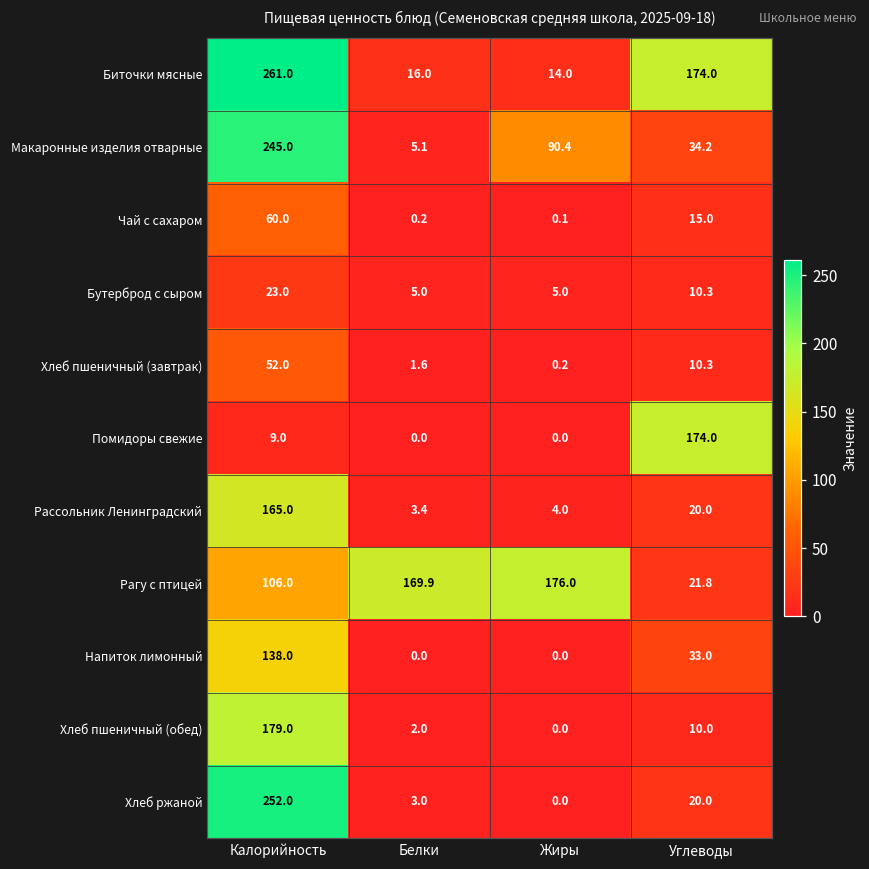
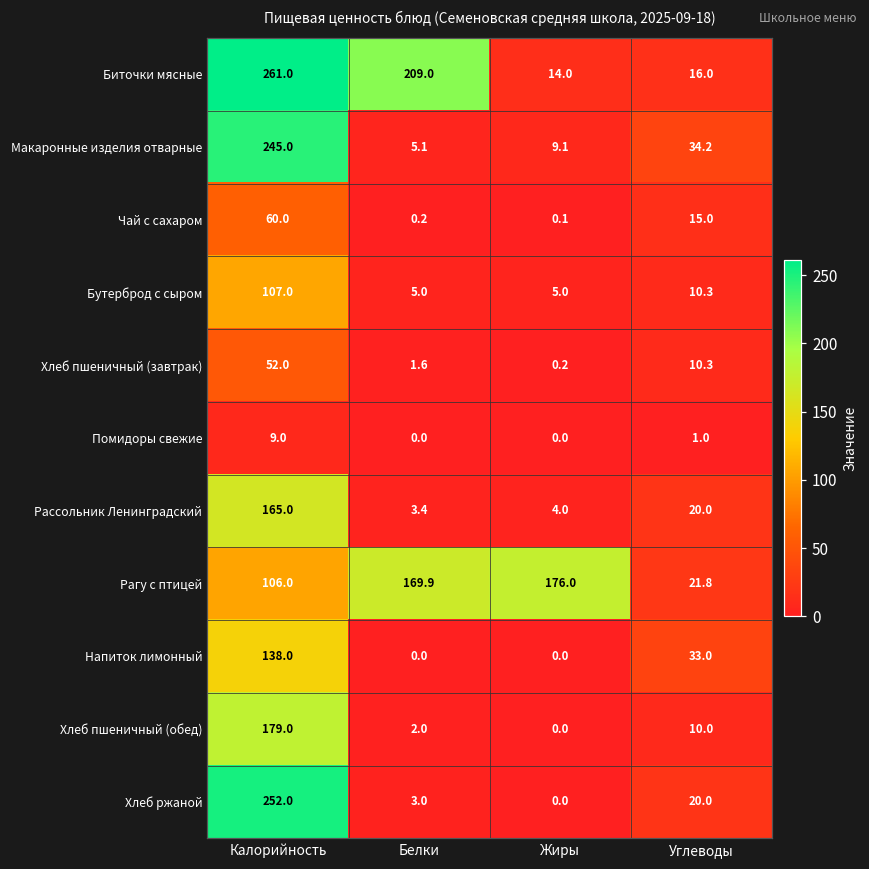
  {
    "Биточки мясные": {
      "Калорийность": 261.0,
-     "Белки": 16.0,
+     "Белки": 209.0,
      "Жиры": 14.0,
-     "Углеводы": 174.0
+     "Углеводы": 16.0
    },
    "Макаронные изделия отварные": {
      "Калорийность": 245.0,
      "Белки": 5.1,
-     "Жиры": 90.4,
+     "Жиры": 9.1,
      "Углеводы": 34.2
    },
    "Чай с сахаром": {
      "Калорийность": 60.0,
      "Белки": 0.2,
      "Жиры": 0.1,
      "Углеводы": 15.0
    },
    "Бутерброд с сыром": {
-     "Калорийность": 23.0,
+     "Калорийность": 107.0,
      "Белки": 5.0,
      "Жиры": 5.0,
      "Углеводы": 10.3
    },
    "Хлеб пшеничный (завтрак)": {
      "Калорийность": 52.0,
      "Белки": 1.6,
      "Жиры": 0.2,
      "Углеводы": 10.3
    },
    "Помидоры свежие": {
      "Калорийность": 9.0,
      "Белки": 0.0,
      "Жиры": 0.0,
-     "Углеводы": 174.0
+     "Углеводы": 1.0
    },
    "Рассольник Ленинградский": {
      "Калорийность": 165.0,
      "Белки": 3.4,
      "Жиры": 4.0,
      "Углеводы": 20.0
    },
    "Рагу с птицей": {
      "Калорийность": 106.0,
      "Белки": 169.9,
      "Жиры": 176.0,
      "Углеводы": 21.8
    },
    "Напиток лимонный": {
      "Калорийность": 138.0,
      "Белки": 0.0,
      "Жиры": 0.0,
      "Углеводы": 33.0
    },
    "Хлеб пшеничный (обед)": {
      "Калорийность": 179.0,
      "Белки": 2.0,
      "Жиры": 0.0,
      "Углеводы": 10.0
    },
    "Хлеб ржаной": {
      "Калорийность": 252.0,
      "Белки": 3.0,
      "Жиры": 0.0,
      "Углеводы": 20.0
    }
  }
